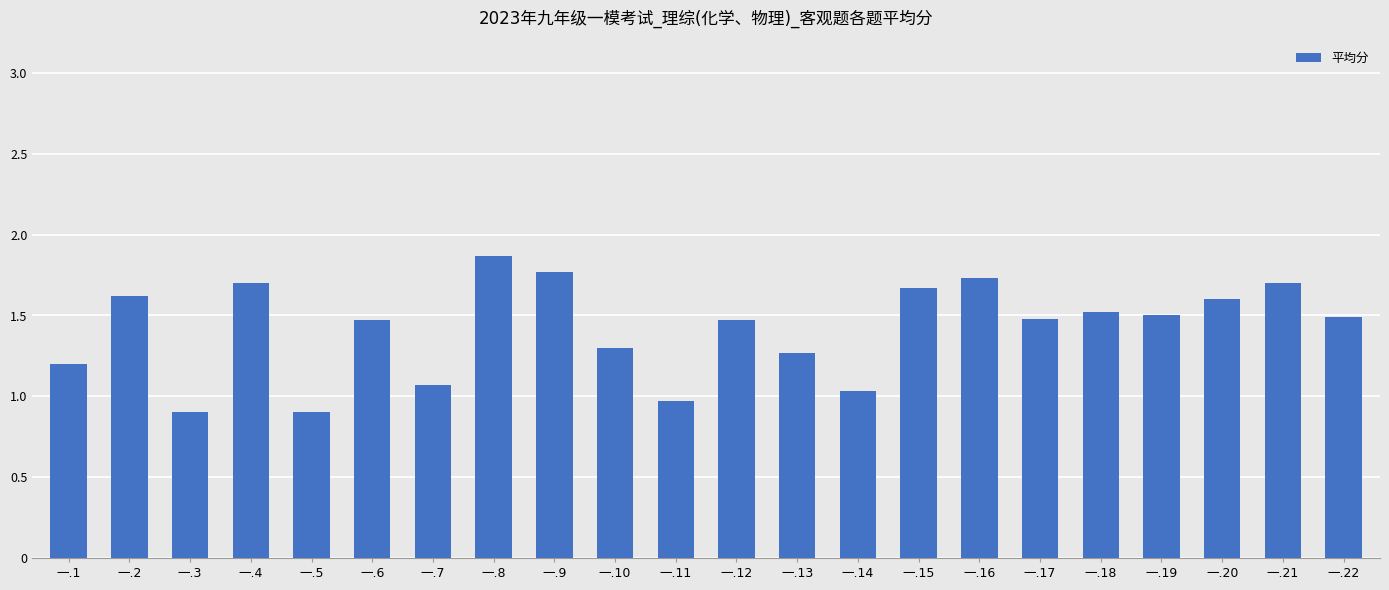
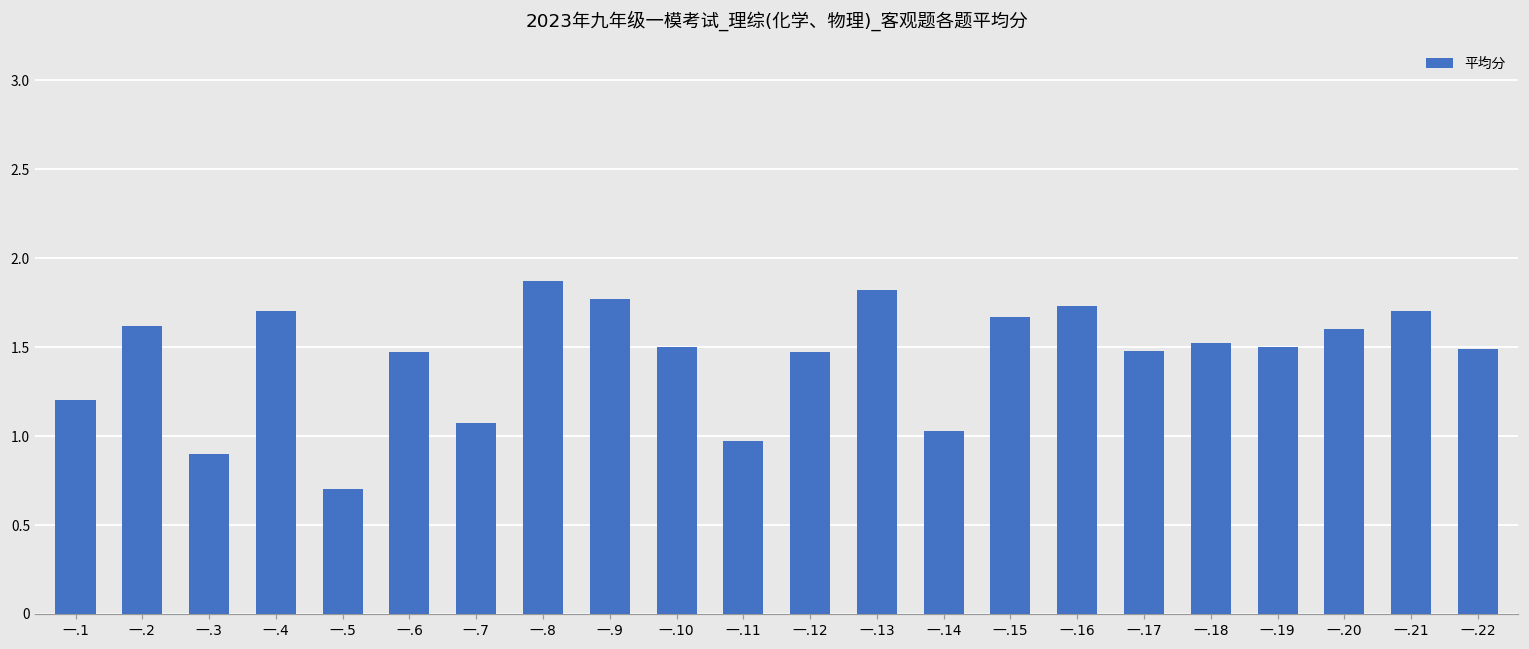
  {
    "一.1": 1.20,
    "一.2": 1.62,
    "一.3": 0.90,
    "一.4": 1.70,
-   "一.5": 0.9,
+   "一.5": 0.7,
    "一.6": 1.47,
    "一.7": 1.07,
    "一.8": 1.87,
    "一.9": 1.77,
-   "一.10": 1.3,
+   "一.10": 1.5,
    "一.11": 0.97,
    "一.12": 1.47,
-   "一.13": 1.27,
+   "一.13": 1.82,
    "一.14": 1.03,
    "一.15": 1.67,
    "一.16": 1.73,
    "一.17": 1.48,
    "一.18": 1.52,
    "一.19": 1.50,
    "一.20": 1.60,
    "一.21": 1.70,
    "一.22": 1.49
  }
